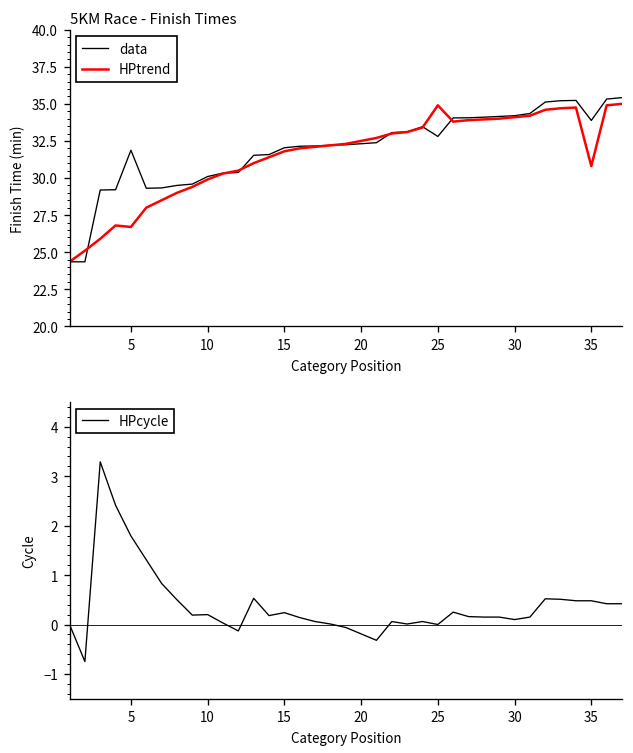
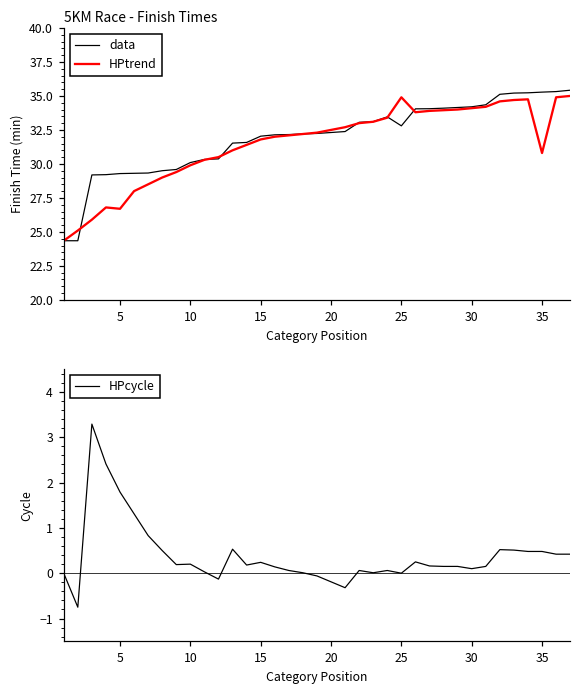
  {
    "5KM Race - Finish Times": {
      "data": {
-       "5": 31.9,
+       "5": 29.3,
        "15": 32.0,
        "25": 32.8,
-       "35": 33.9
+       "35": 35.3
      },
      "HPtrend": {
        "5": 26.7,
        "15": 31.8,
        "25": 34.9,
        "35": 30.8
      }
    }
  }
